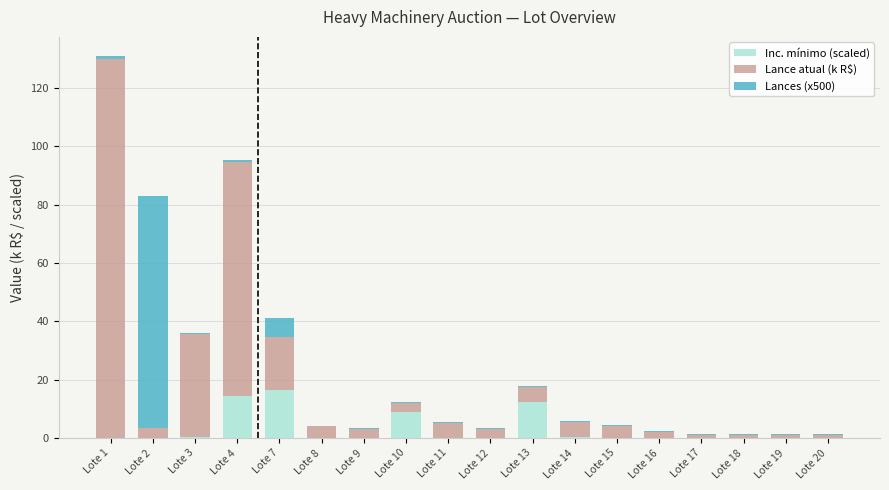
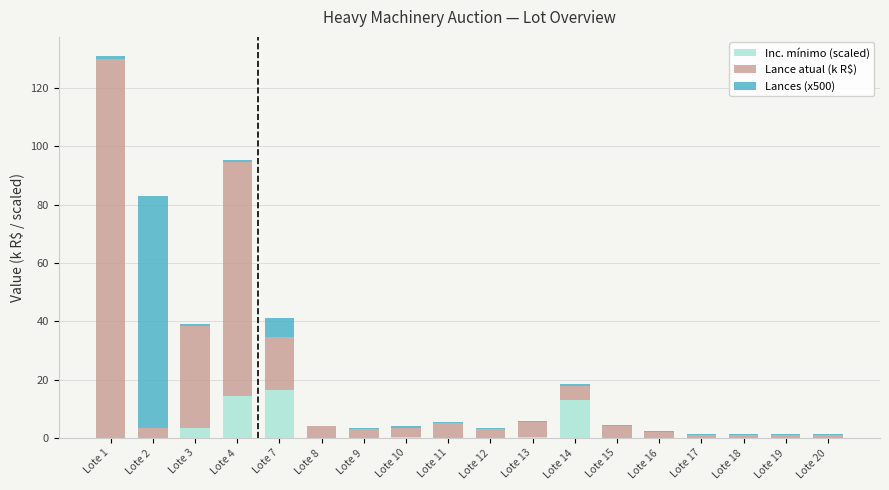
  {
    "Inc. mínimo (scaled)": {
      "Lote 1": 0,
      "Lote 2": 0,
-     "Lote 3": 1,
+     "Lote 3": 4,
      "Lote 4": 15,
      "Lote 7": 17,
      "Lote 8": 0,
      "Lote 9": 0,
-     "Lote 10": 9,
+     "Lote 10": 1,
      "Lote 11": 0,
      "Lote 12": 0,
-     "Lote 13": 13,
-     "Lote 14": 1,
+     "Lote 13": 1,
+     "Lote 14": 13,
      "Lote 15": 0,
      "Lote 16": 0,
      "Lote 17": 0,
      "Lote 18": 0,
      "Lote 19": 0,
      "Lote 20": 0
    },
    "Lance atual (k R$)": {
      "Lote 1": 130,
      "Lote 2": 4,
      "Lote 3": 35,
      "Lote 4": 80,
      "Lote 7": 18,
      "Lote 8": 4,
      "Lote 9": 3,
      "Lote 10": 3,
      "Lote 11": 5,
      "Lote 12": 3,
      "Lote 13": 5,
      "Lote 14": 5,
      "Lote 15": 4,
      "Lote 16": 2,
      "Lote 17": 1,
      "Lote 18": 1,
      "Lote 19": 1,
      "Lote 20": 1
    },
    "Lances (x500)": {
      "Lote 1": 1,
      "Lote 2": 79,
      "Lote 4": 1,
      "Lote 7": 6
    }
  }
